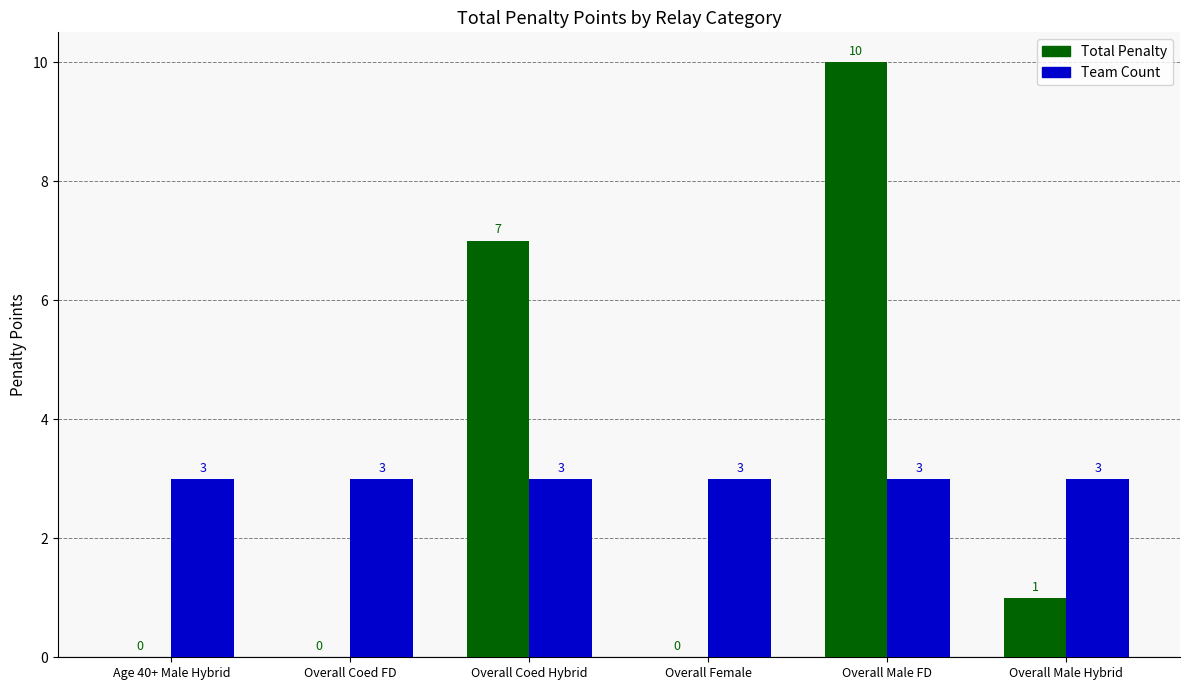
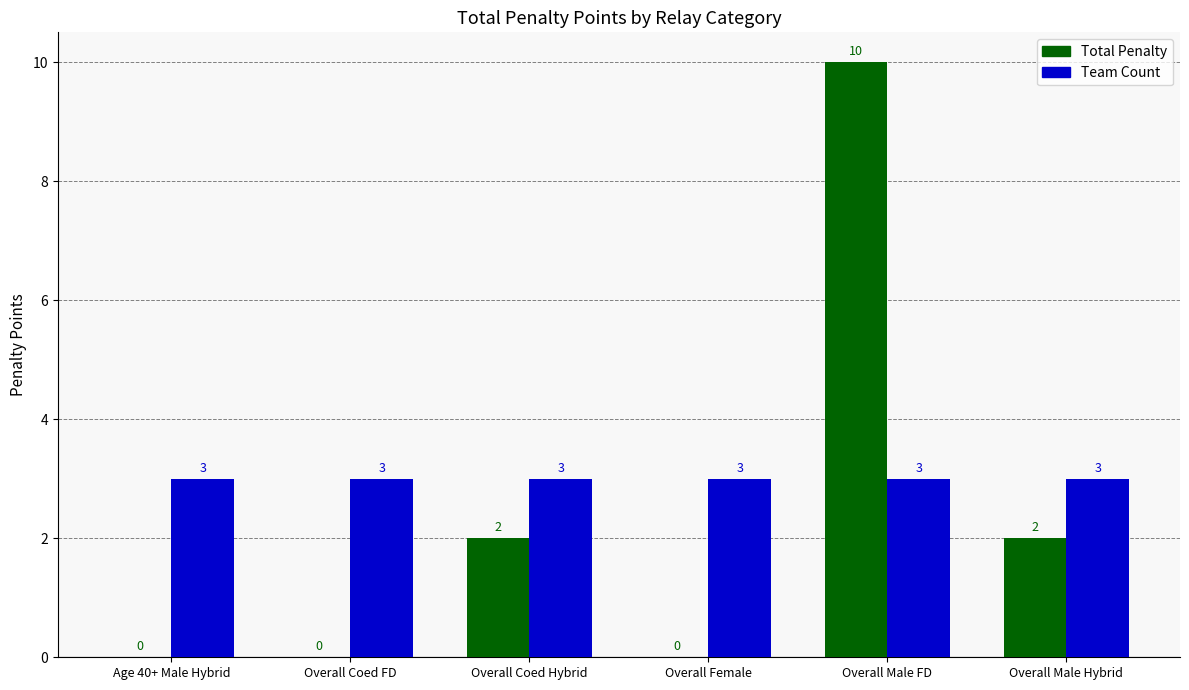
  {
    "Total Penalty": {
      "Age 40+ Male Hybrid": 0,
      "Overall Coed FD": 0,
-     "Overall Coed Hybrid": 7,
+     "Overall Coed Hybrid": 2,
      "Overall Female": 0,
      "Overall Male FD": 10,
-     "Overall Male Hybrid": 1
+     "Overall Male Hybrid": 2
    },
    "Team Count": {
      "Age 40+ Male Hybrid": 3,
      "Overall Coed FD": 3,
      "Overall Coed Hybrid": 3,
      "Overall Female": 3,
      "Overall Male FD": 3,
      "Overall Male Hybrid": 3
    }
  }
